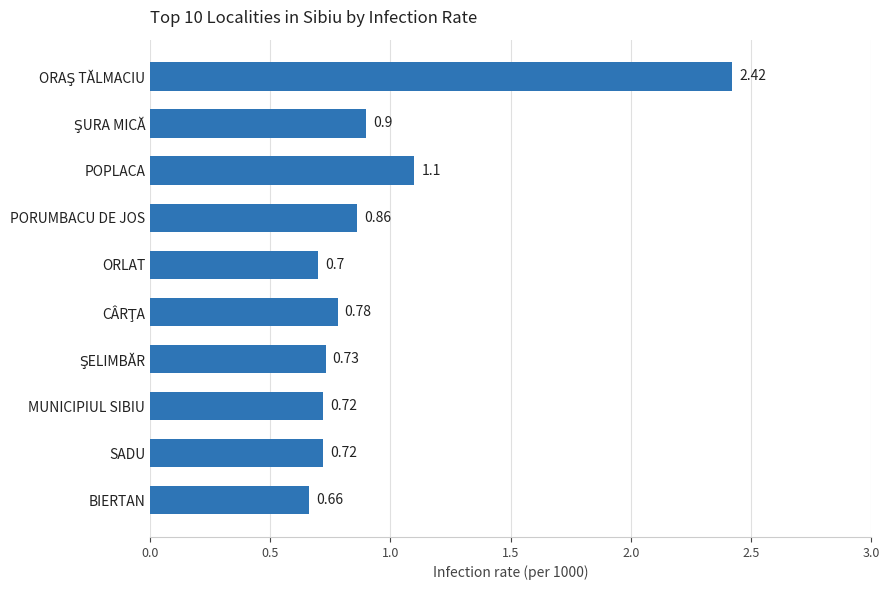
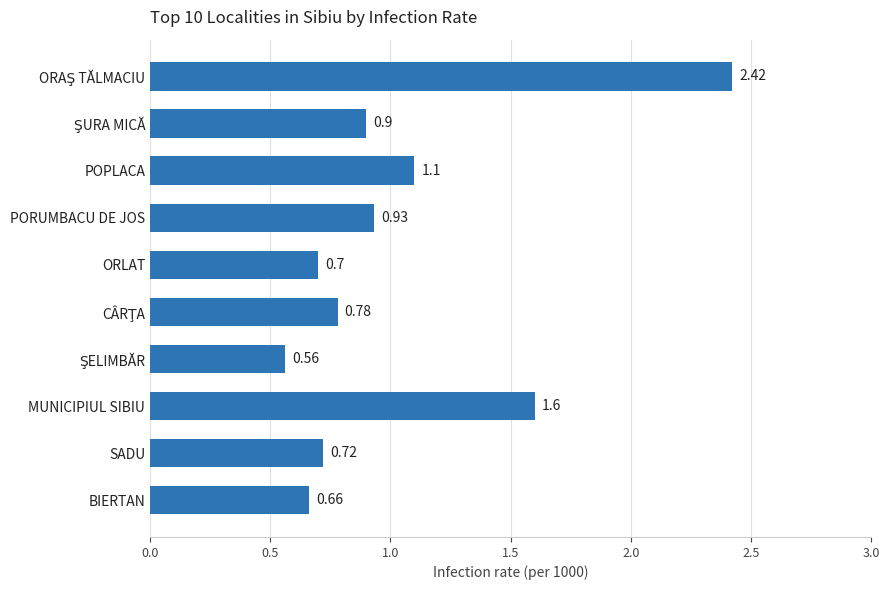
  {
    "ORAŞ TĂLMACIU": 2.42,
    "ŞURA MICĂ": 0.9,
    "POPLACA": 1.1,
-   "PORUMBACU DE JOS": 0.86,
+   "PORUMBACU DE JOS": 0.93,
    "ORLAT": 0.7,
    "CÂRŢA": 0.78,
-   "ŞELIMBĂR": 0.73,
-   "MUNICIPIUL SIBIU": 0.72,
+   "ŞELIMBĂR": 0.56,
+   "MUNICIPIUL SIBIU": 1.6,
    "SADU": 0.72,
    "BIERTAN": 0.66
  }
